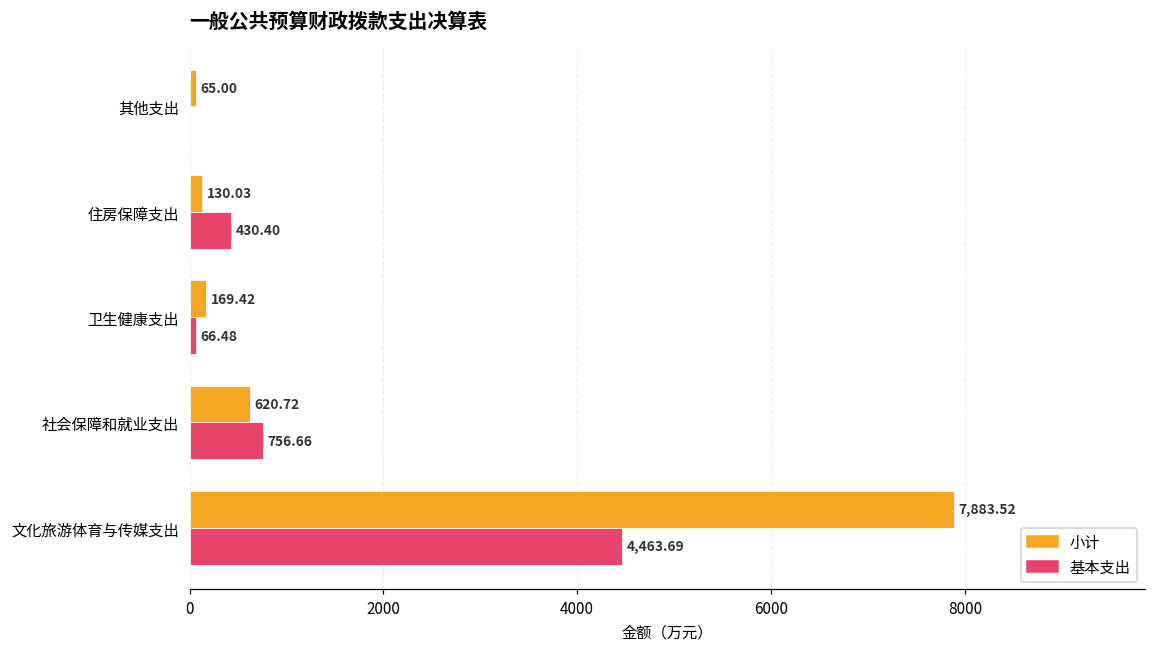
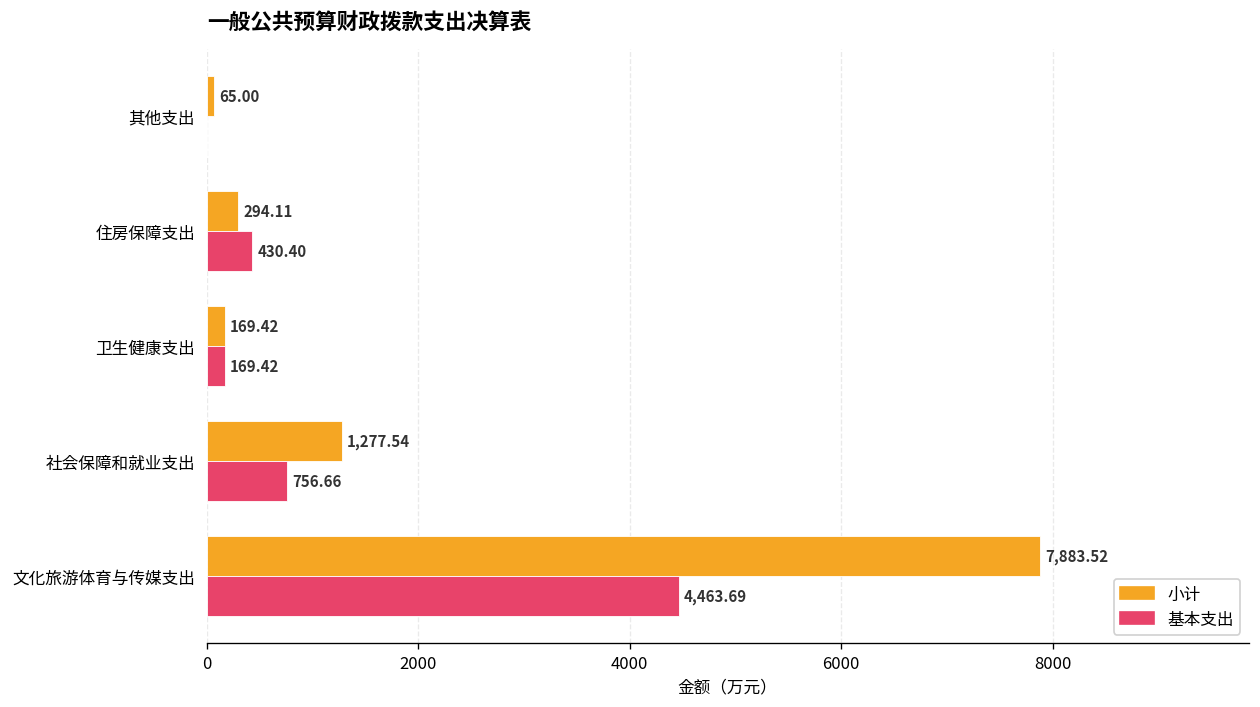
  {
    "小计": {
      "其他支出": "65.00",
-     "住房保障支出": "130.03",
+     "住房保障支出": "294.11",
      "卫生健康支出": "169.42",
-     "社会保障和就业支出": "620.72",
+     "社会保障和就业支出": "1,277.54",
      "文化旅游体育与传媒支出": "7,883.52"
    },
    "基本支出": {
      "住房保障支出": "430.40",
-     "卫生健康支出": "66.48",
+     "卫生健康支出": "169.42",
      "社会保障和就业支出": "756.66",
      "文化旅游体育与传媒支出": "4,463.69"
    }
  }
